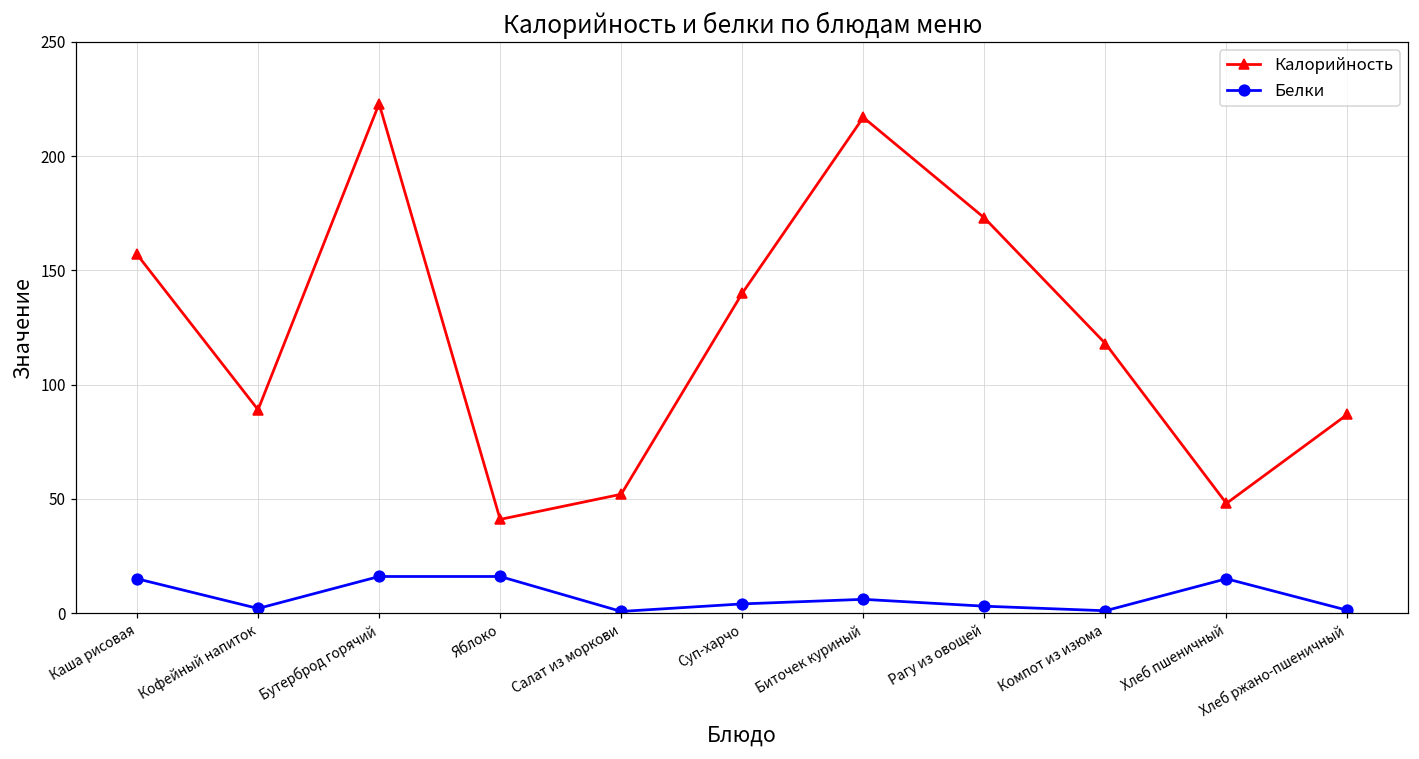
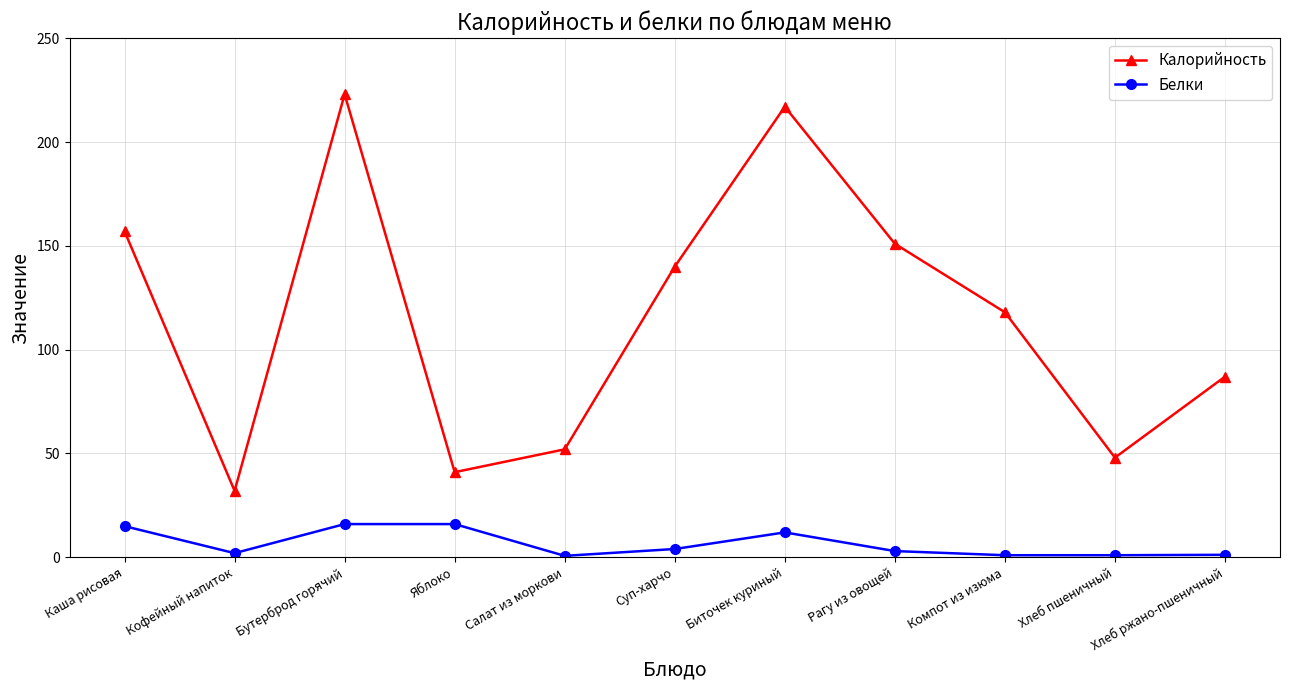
  {
    "Калорийность": {
      "Каша рисовая": 157,
-     "Кофейный напиток": 89,
+     "Кофейный напиток": 32,
      "Бутерброд горячий": 223,
      "Яблоко": 41,
      "Салат из моркови": 52,
      "Суп-харчо": 140,
      "Биточек куриный": 217,
-     "Рагу из овощей": 173,
+     "Рагу из овощей": 151,
      "Компот из изюма": 118,
      "Хлеб пшеничный": 48,
      "Хлеб ржано-пшеничный": 87
    },
    "Белки": {
      "Каша рисовая": 15,
      "Кофейный напиток": 2,
      "Бутерброд горячий": 16,
      "Яблоко": 16,
      "Салат из моркови": 1,
      "Суп-харчо": 4,
-     "Биточек куриный": 6,
+     "Биточек куриный": 12,
      "Рагу из овощей": 3,
      "Компот из изюма": 1,
-     "Хлеб пшеничный": 15,
+     "Хлеб пшеничный": 1,
      "Хлеб ржано-пшеничный": 1
    }
  }
